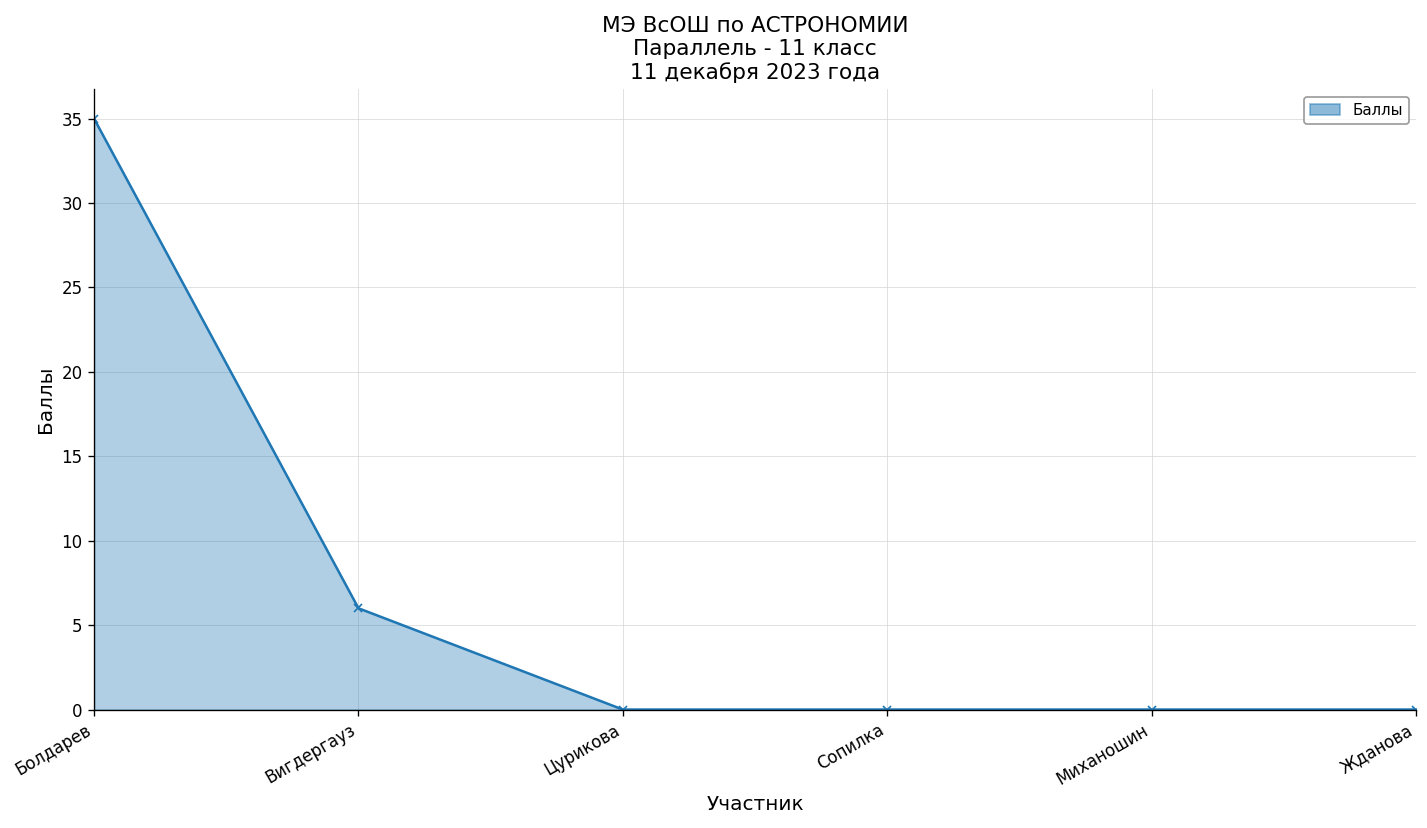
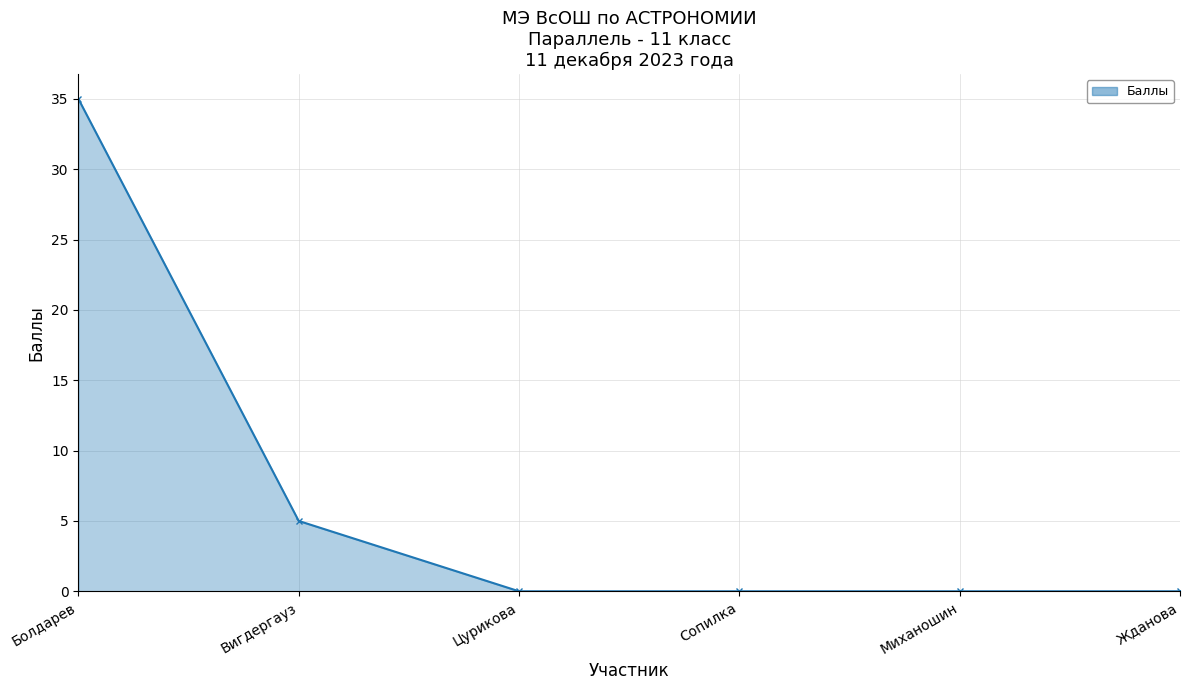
  {
    "Болдарев": 35,
-   "Вигдергауз": 6,
+   "Вигдергауз": 5,
    "Цурикова": 0,
    "Сопилка": 0,
    "Миханошин": 0,
    "Жданова": 0
  }
